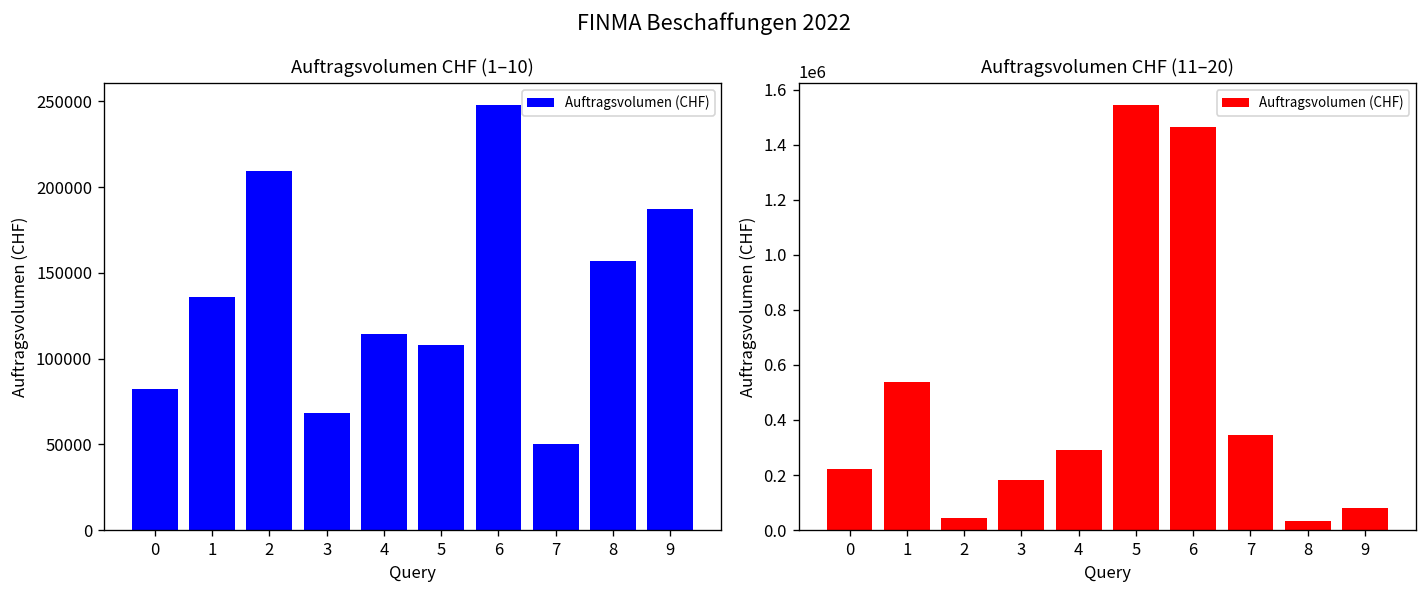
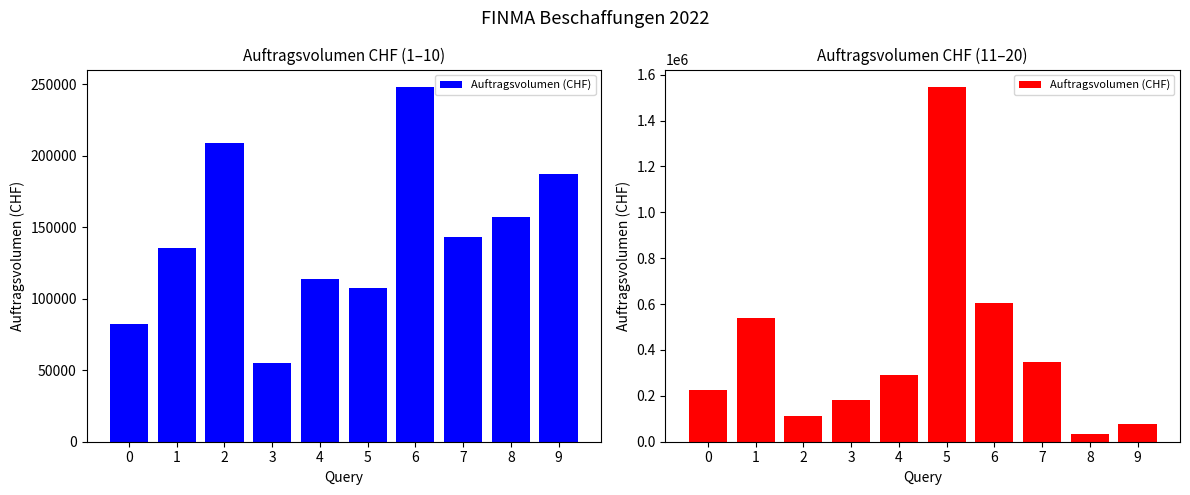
  {
    "Auftragsvolumen CHF (1–10)": {
      "0": 82000,
      "1": 136000,
      "2": 209000,
-     "3": 68000,
+     "3": 55000,
      "4": 114000,
      "5": 108000,
      "6": 248000,
-     "7": 50000,
+     "7": 143000,
      "8": 157000,
      "9": 187000
    },
    "Auftragsvolumen CHF (11–20)": {
      "0": 220000,
      "1": 540000,
-     "2": 40000,
+     "2": 110000,
      "3": 180000,
      "4": 290000,
      "5": 1550000,
-     "6": 1470000,
+     "6": 600000,
      "7": 350000,
      "8": 30000,
      "9": 80000
    }
  }
